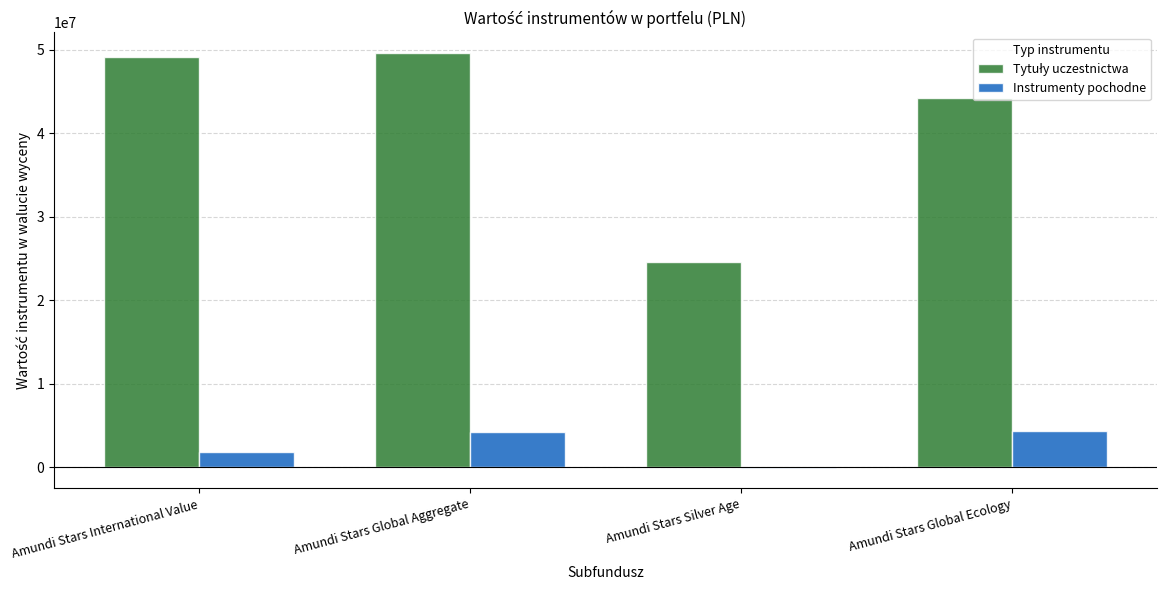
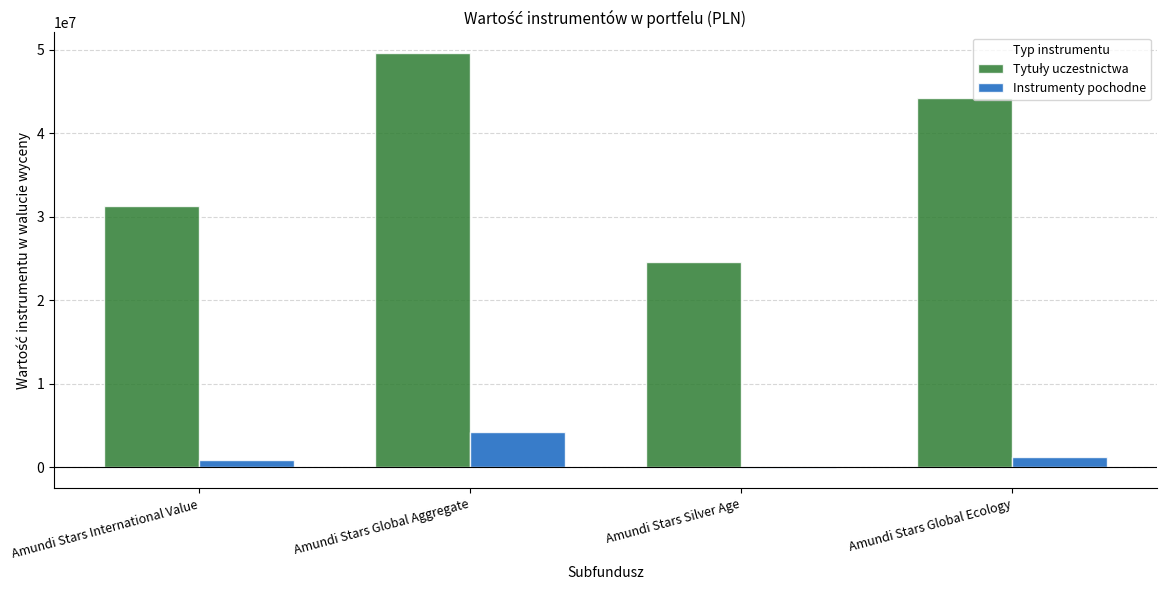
  {
    "Tytuły uczestnictwa": {
-     "Amundi Stars International Value": 49000000,
+     "Amundi Stars International Value": 31000000,
      "Amundi Stars Global Aggregate": 50000000,
      "Amundi Stars Silver Age": 25000000,
      "Amundi Stars Global Ecology": 44000000
    },
    "Instrumenty pochodne": {
-     "Amundi Stars International Value": 2000000,
+     "Amundi Stars International Value": 1000000,
      "Amundi Stars Global Aggregate": 4000000,
-     "Amundi Stars Global Ecology": 4000000
+     "Amundi Stars Global Ecology": 1000000
    }
  }
